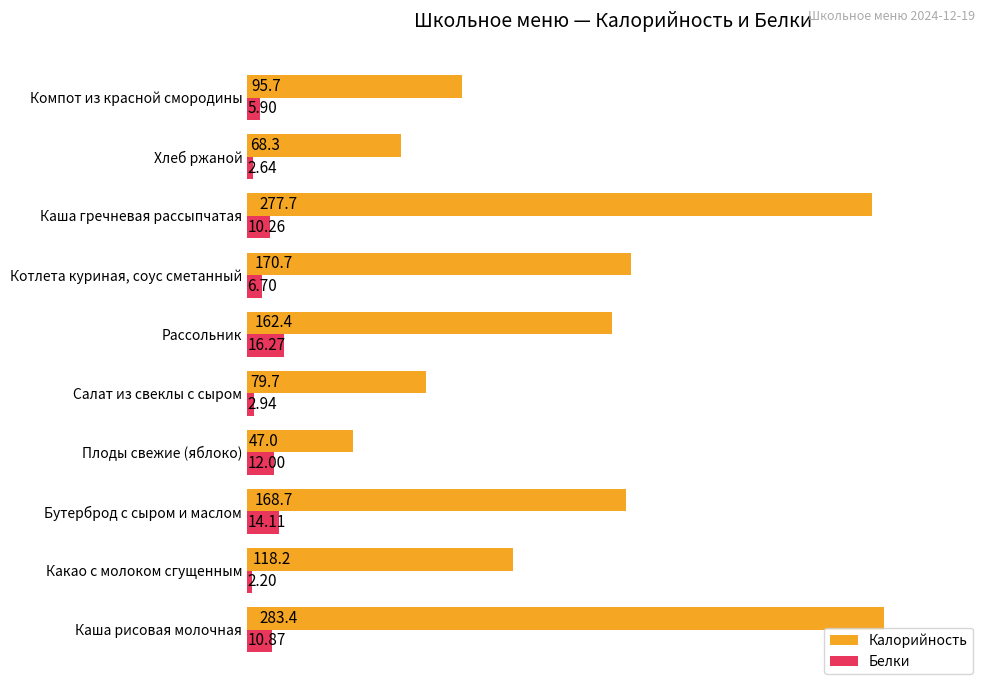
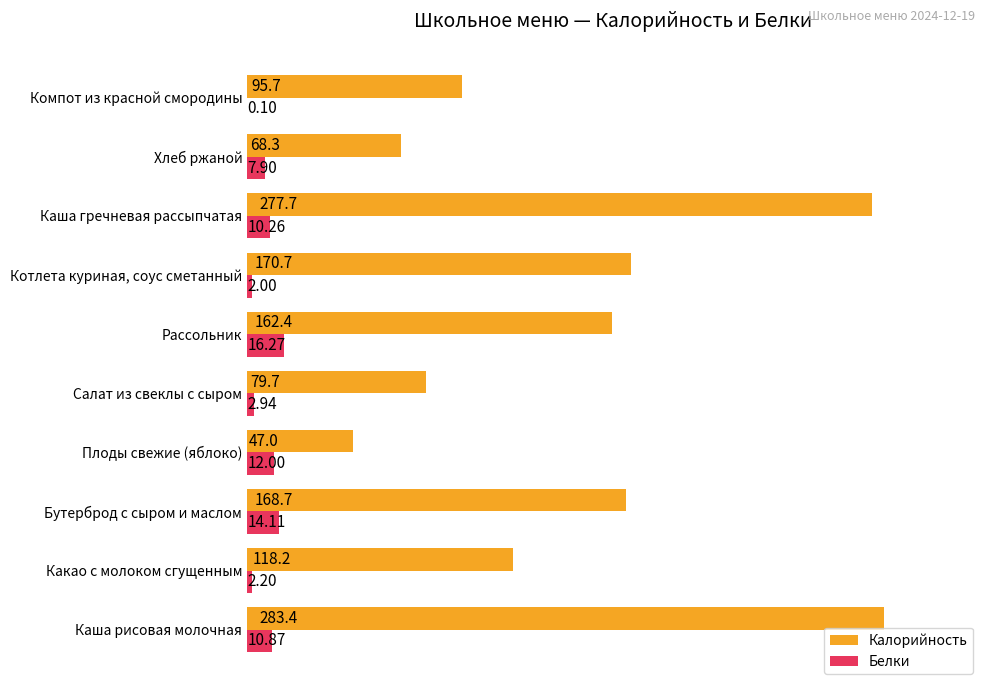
  {
    "Калорийность": {
      "Компот из красной смородины": 95.7,
      "Хлеб ржаной": 68.3,
      "Каша гречневая рассыпчатая": 277.7,
      "Котлета куриная, соус сметанный": 170.7,
      "Рассольник": 162.4,
      "Салат из свеклы с сыром": 79.7,
      "Плоды свежие (яблоко)": 47.0,
      "Бутерброд с сыром и маслом": 168.7,
      "Какао с молоком сгущенным": 118.2,
      "Каша рисовая молочная": 283.4
    },
    "Белки": {
-     "Компот из красной смородины": 5.90,
-     "Хлеб ржаной": 2.64,
+     "Компот из красной смородины": 0.10,
+     "Хлеб ржаной": 7.90,
      "Каша гречневая рассыпчатая": 10.26,
-     "Котлета куриная, соус сметанный": 6.70,
+     "Котлета куриная, соус сметанный": 2.00,
      "Рассольник": 16.27,
      "Салат из свеклы с сыром": 2.94,
      "Плоды свежие (яблоко)": 12.00,
      "Бутерброд с сыром и маслом": 14.11,
      "Какао с молоком сгущенным": 2.20,
      "Каша рисовая молочная": 10.87
    }
  }
